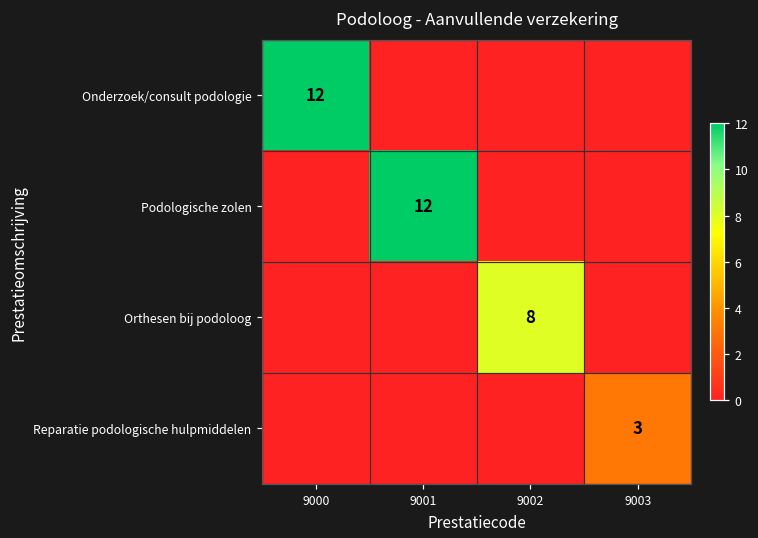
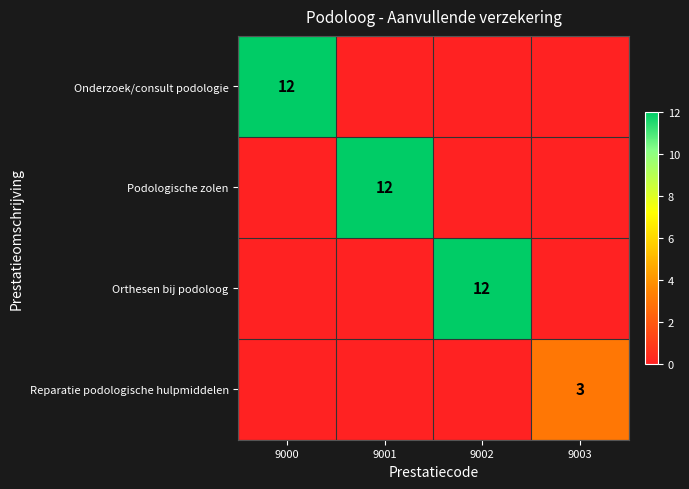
  {
    "Onderzoek/consult podologie": {
      "9000": 12
    },
    "Podologische zolen": {
      "9001": 12
    },
    "Orthesen bij podoloog": {
-     "9002": 8
+     "9002": 12
    },
    "Reparatie podologische hulpmiddelen": {
      "9003": 3
    }
  }
